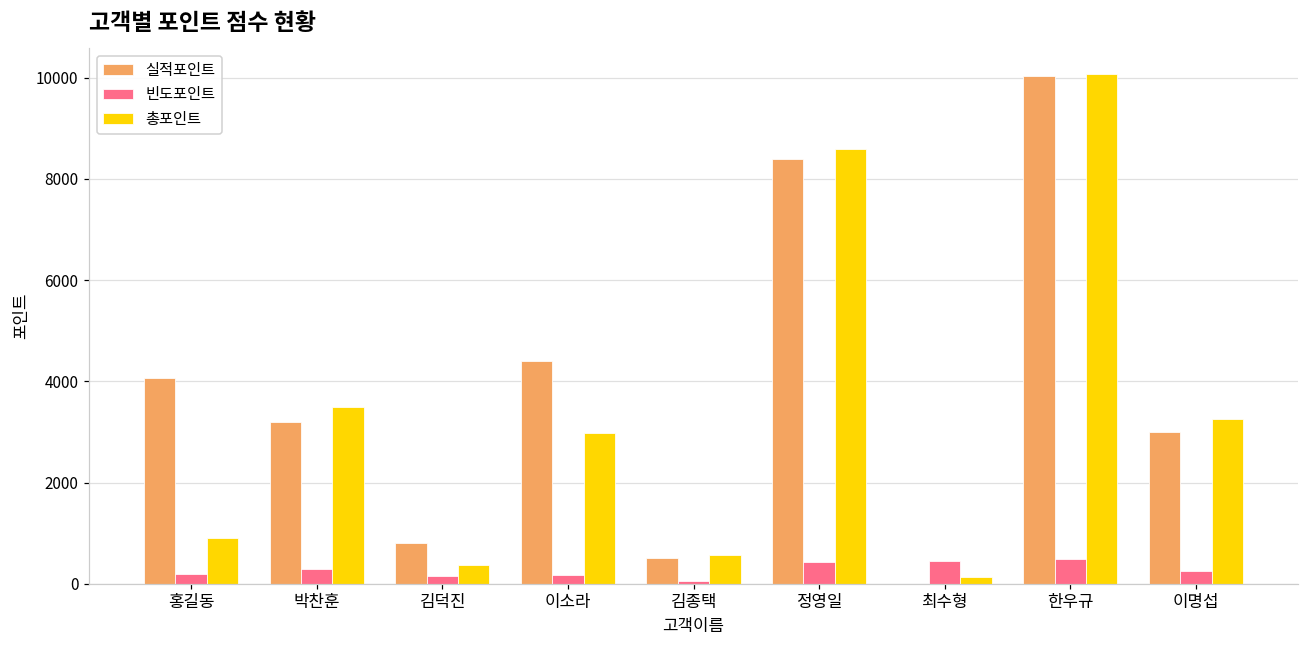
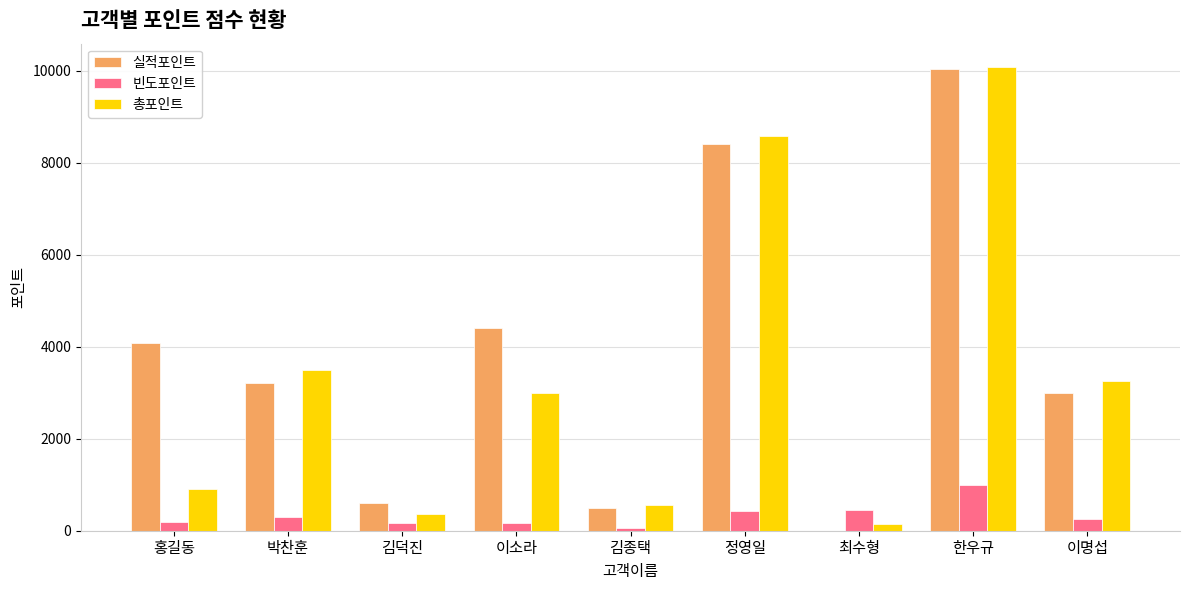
  {
    "실적포인트": {
      "홍길동": 4100,
      "박찬훈": 3200,
-     "김덕진": 800,
+     "김덕진": 600,
      "이소라": 4400,
      "김종택": 500,
      "정영일": 8400,
      "최수형": 0,
      "한우규": 10000,
      "이명섭": 3000
    },
    "빈도포인트": {
      "홍길동": 200,
      "박찬훈": 300,
      "김덕진": 200,
      "이소라": 200,
      "김종택": 100,
      "정영일": 400,
      "최수형": 500,
-     "한우규": 500,
+     "한우규": 1000,
      "이명섭": 300
    },
    "총포인트": {
      "홍길동": 900,
      "박찬훈": 3500,
      "김덕진": 400,
      "이소라": 3000,
      "김종택": 600,
      "정영일": 8600,
      "최수형": 100,
      "한우규": 10100,
      "이명섭": 3300
    }
  }
